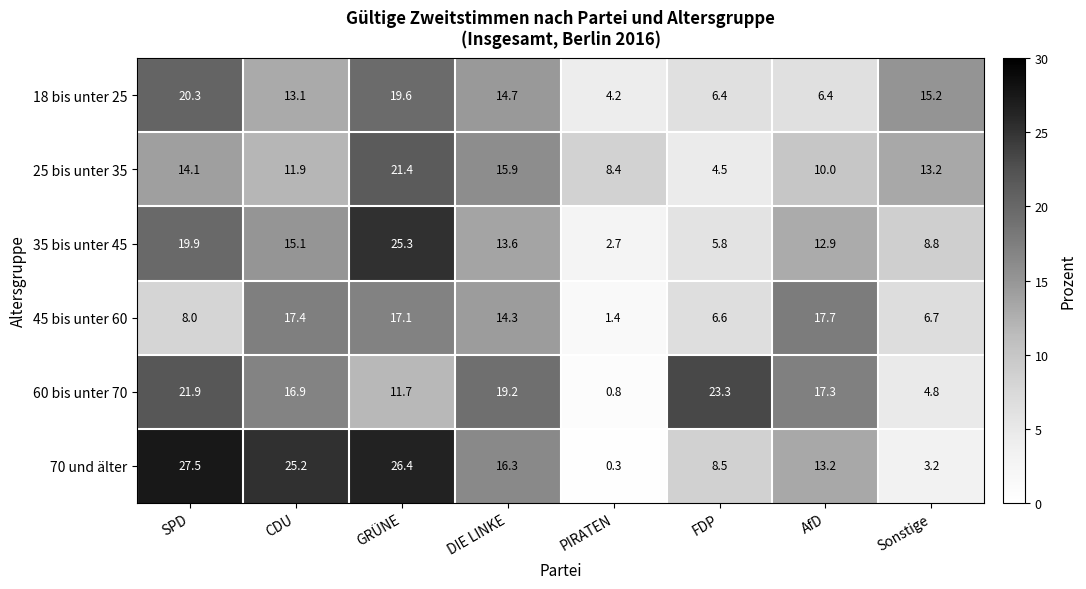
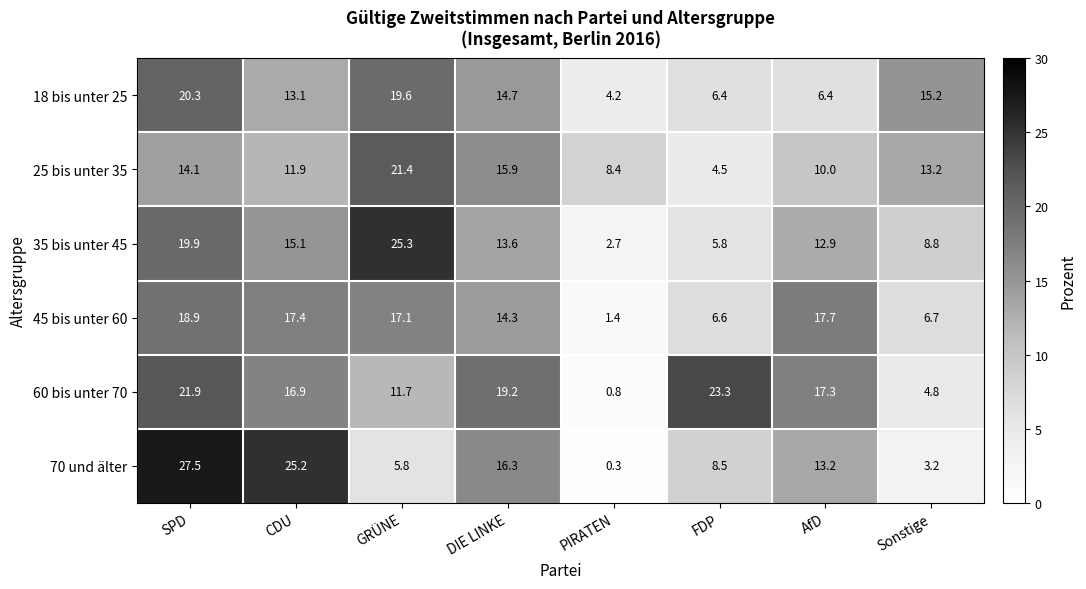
  {
    "18 bis unter 25": {
      "SPD": 20.3,
      "CDU": 13.1,
      "GRÜNE": 19.6,
      "DIE LINKE": 14.7,
      "PIRATEN": 4.2,
      "FDP": 6.4,
      "AfD": 6.4,
      "Sonstige": 15.2
    },
    "25 bis unter 35": {
      "SPD": 14.1,
      "CDU": 11.9,
      "GRÜNE": 21.4,
      "DIE LINKE": 15.9,
      "PIRATEN": 8.4,
      "FDP": 4.5,
      "AfD": 10.0,
      "Sonstige": 13.2
    },
    "35 bis unter 45": {
      "SPD": 19.9,
      "CDU": 15.1,
      "GRÜNE": 25.3,
      "DIE LINKE": 13.6,
      "PIRATEN": 2.7,
      "FDP": 5.8,
      "AfD": 12.9,
      "Sonstige": 8.8
    },
    "45 bis unter 60": {
-     "SPD": 8.0,
+     "SPD": 18.9,
      "CDU": 17.4,
      "GRÜNE": 17.1,
      "DIE LINKE": 14.3,
      "PIRATEN": 1.4,
      "FDP": 6.6,
      "AfD": 17.7,
      "Sonstige": 6.7
    },
    "60 bis unter 70": {
      "SPD": 21.9,
      "CDU": 16.9,
      "GRÜNE": 11.7,
      "DIE LINKE": 19.2,
      "PIRATEN": 0.8,
      "FDP": 23.3,
      "AfD": 17.3,
      "Sonstige": 4.8
    },
    "70 und älter": {
      "SPD": 27.5,
      "CDU": 25.2,
-     "GRÜNE": 26.4,
+     "GRÜNE": 5.8,
      "DIE LINKE": 16.3,
      "PIRATEN": 0.3,
      "FDP": 8.5,
      "AfD": 13.2,
      "Sonstige": 3.2
    }
  }
